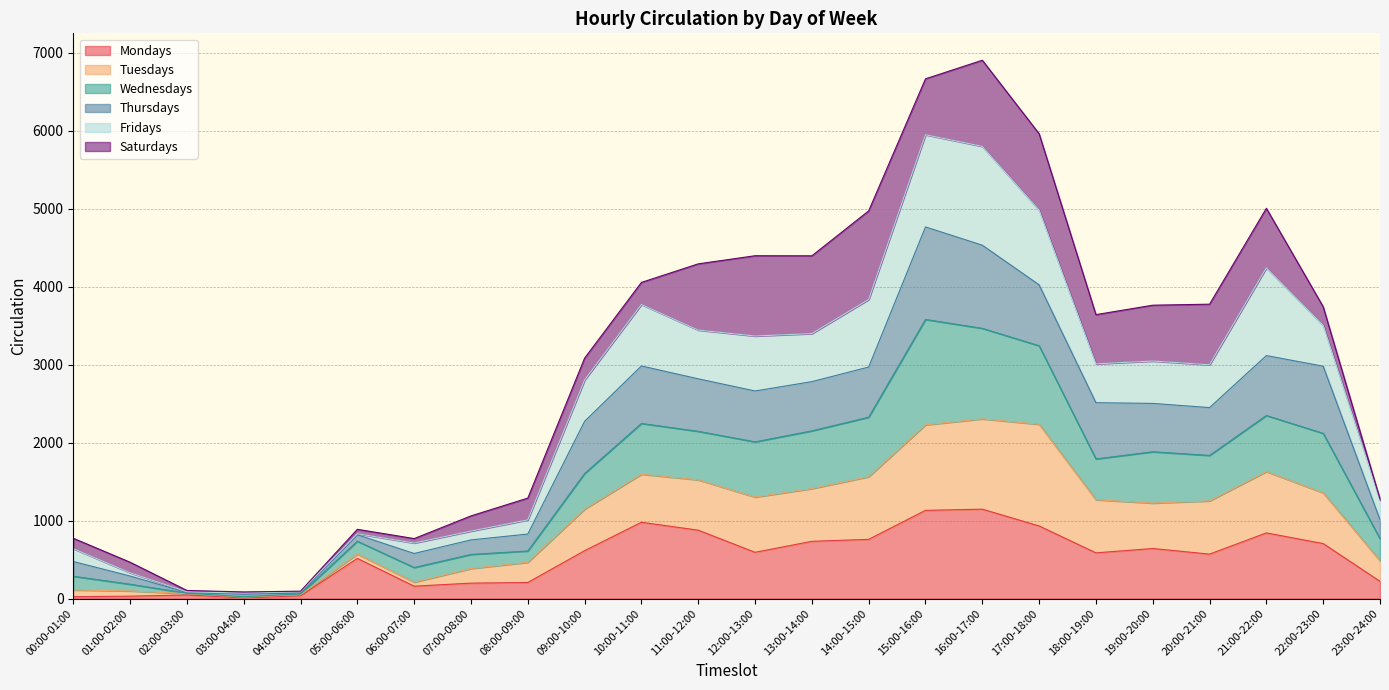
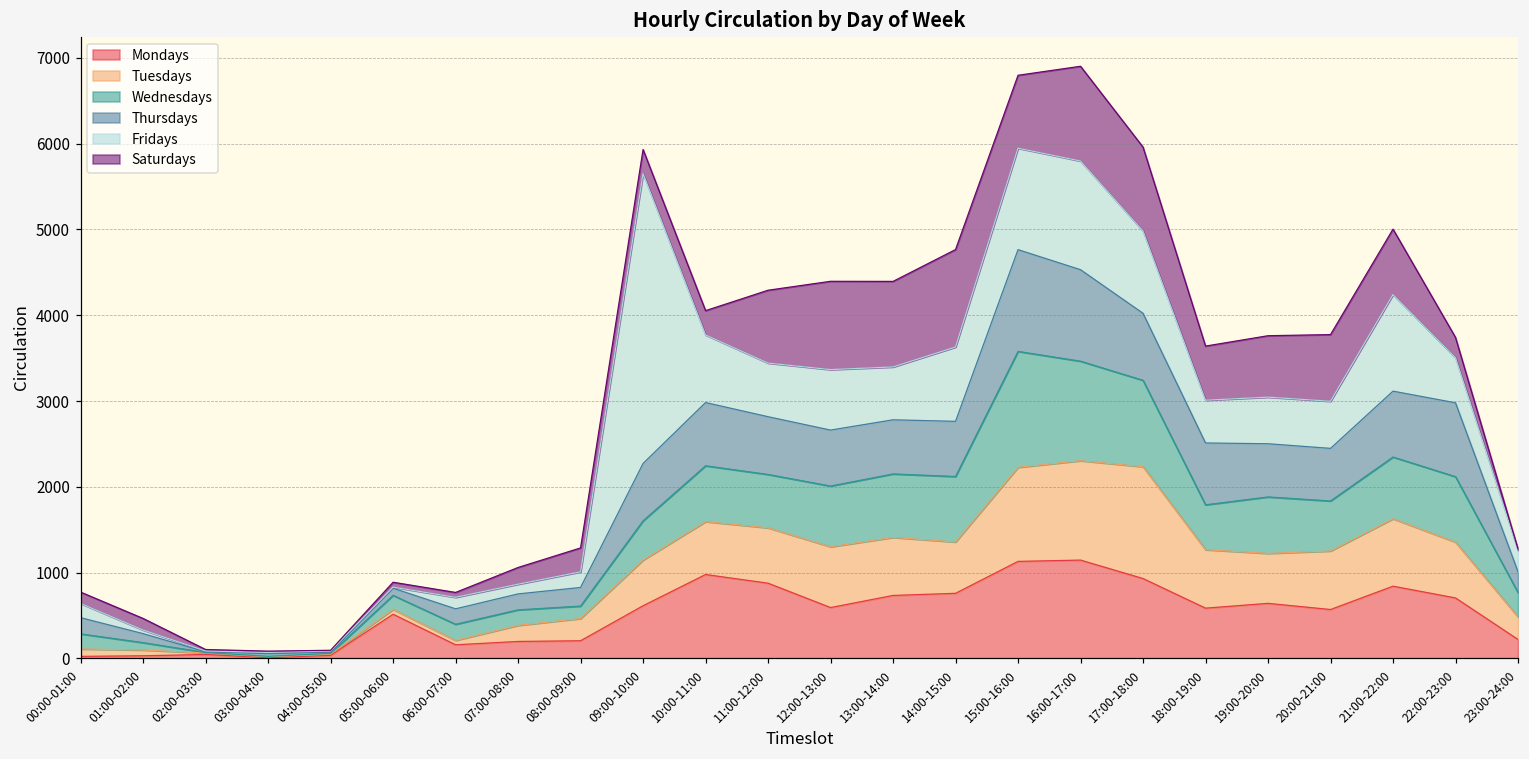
  {
    "Mondays": {
      "00:00-01:00": 0,
      "01:00-02:00": 0,
      "05:00-06:00": 500,
      "06:00-07:00": 200,
      "07:00-08:00": 200,
      "08:00-09:00": 200,
      "09:00-10:00": 600,
      "10:00-11:00": 1000,
      "11:00-12:00": 900,
      "12:00-13:00": 600,
      "13:00-14:00": 700,
      "14:00-15:00": 800,
      "15:00-16:00": 1100,
      "16:00-17:00": 1100,
      "17:00-18:00": 900,
      "18:00-19:00": 600,
      "19:00-20:00": 600,
      "20:00-21:00": 600,
      "21:00-22:00": 800,
      "22:00-23:00": 700,
      "23:00-24:00": 200
    },
    "Tuesdays": {
      "00:00-01:00": 100,
      "01:00-02:00": 100,
      "05:00-06:00": 100,
      "06:00-07:00": 100,
      "07:00-08:00": 200,
      "08:00-09:00": 300,
      "09:00-10:00": 500,
      "10:00-11:00": 600,
      "11:00-12:00": 600,
      "12:00-13:00": 700,
      "13:00-14:00": 700,
-     "14:00-15:00": 800,
+     "14:00-15:00": 600,
      "15:00-16:00": 1100,
      "16:00-17:00": 1200,
      "17:00-18:00": 1300,
      "18:00-19:00": 700,
      "19:00-20:00": 600,
      "20:00-21:00": 700,
      "21:00-22:00": 800,
      "22:00-23:00": 700,
      "23:00-24:00": 300
    },
    "Fridays": {
      "00:00-01:00": 200,
      "01:00-02:00": 0,
      "06:00-07:00": 100,
      "07:00-08:00": 100,
      "08:00-09:00": 200,
-     "09:00-10:00": 500,
+     "09:00-10:00": 3400,
      "10:00-11:00": 800,
      "11:00-12:00": 600,
      "12:00-13:00": 700,
      "13:00-14:00": 600,
      "14:00-15:00": 900,
      "15:00-16:00": 1200,
      "16:00-17:00": 1300,
      "17:00-18:00": 1000,
      "18:00-19:00": 500,
      "19:00-20:00": 500,
      "20:00-21:00": 500,
      "21:00-22:00": 1100,
      "22:00-23:00": 500
    },
    "Saturdays": {
      "00:00-01:00": 100,
      "01:00-02:00": 100,
      "05:00-06:00": 100,
      "06:00-07:00": 100,
      "07:00-08:00": 200,
      "08:00-09:00": 300,
      "09:00-10:00": 300,
      "10:00-11:00": 300,
      "11:00-12:00": 800,
      "12:00-13:00": 1000,
      "13:00-14:00": 1000,
      "14:00-15:00": 1100,
-     "15:00-16:00": 700,
+     "15:00-16:00": 900,
      "16:00-17:00": 1100,
      "17:00-18:00": 1000,
      "18:00-19:00": 600,
      "19:00-20:00": 700,
      "20:00-21:00": 800,
      "21:00-22:00": 800,
      "22:00-23:00": 200
    }
  }
